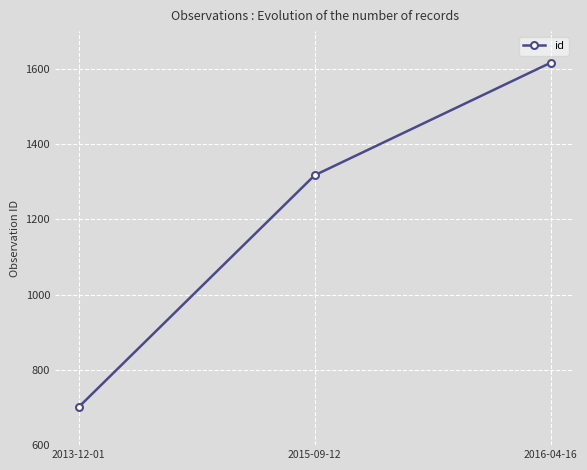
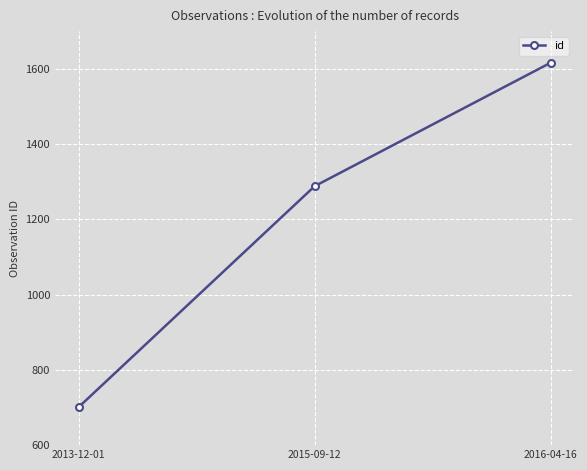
  {
    "2013-12-01": 700,
-   "2015-09-12": 1320,
+   "2015-09-12": 1290,
    "2016-04-16": 1620
  }
